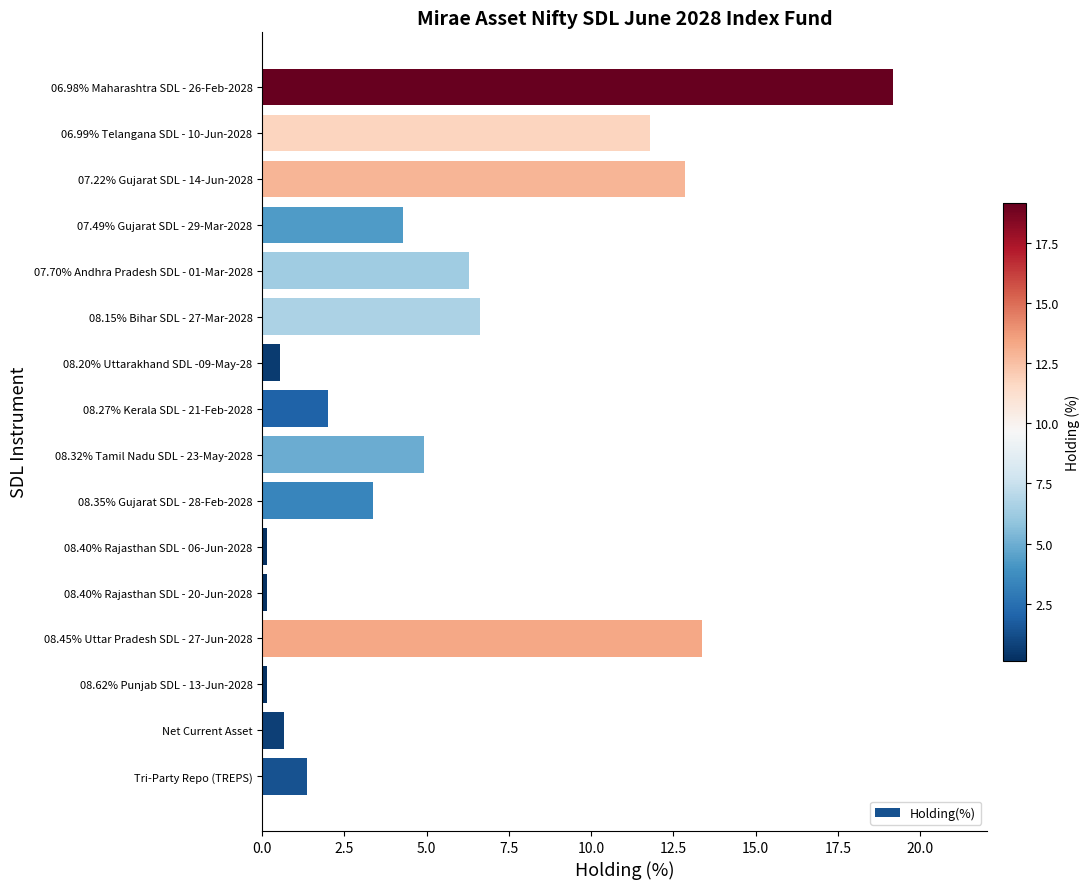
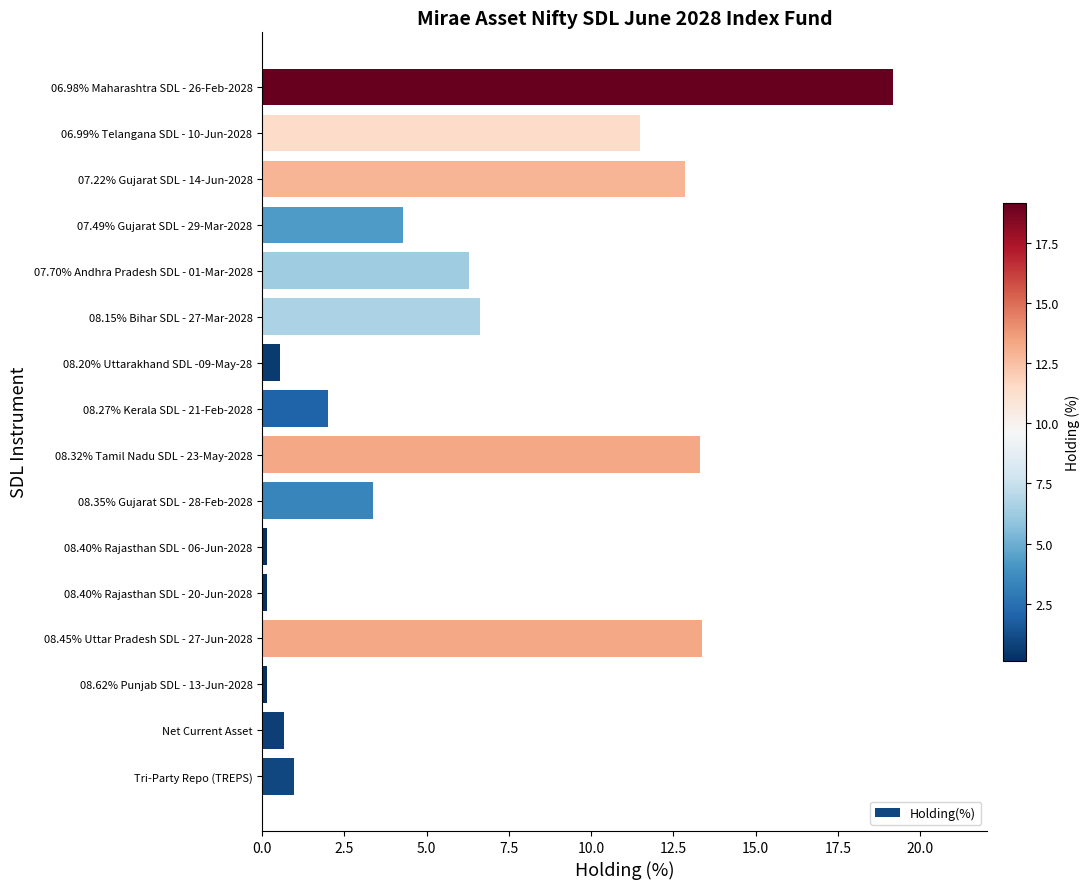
  {
    "06.98% Maharashtra SDL - 26-Feb-2028": 19.2,
-   "06.99% Telangana SDL - 10-Jun-2028": 11.8,
+   "06.99% Telangana SDL - 10-Jun-2028": 11.5,
    "07.22% Gujarat SDL - 14-Jun-2028": 12.9,
    "07.49% Gujarat SDL - 29-Mar-2028": 4.3,
    "07.70% Andhra Pradesh SDL - 01-Mar-2028": 6.3,
    "08.15% Bihar SDL - 27-Mar-2028": 6.6,
    "08.20% Uttarakhand SDL -09-May-28": 0.5,
    "08.27% Kerala SDL - 21-Feb-2028": 2.0,
-   "08.32% Tamil Nadu SDL - 23-May-2028": 4.9,
+   "08.32% Tamil Nadu SDL - 23-May-2028": 13.3,
    "08.35% Gujarat SDL - 28-Feb-2028": 3.4,
    "08.40% Rajasthan SDL - 06-Jun-2028": 0.1,
    "08.40% Rajasthan SDL - 20-Jun-2028": 0.1,
    "08.45% Uttar Pradesh SDL - 27-Jun-2028": 13.4,
    "08.62% Punjab SDL - 13-Jun-2028": 0.1,
    "Net Current Asset": 0.7,
-   "Tri-Party Repo (TREPS)": 1.4
+   "Tri-Party Repo (TREPS)": 1.0
  }
